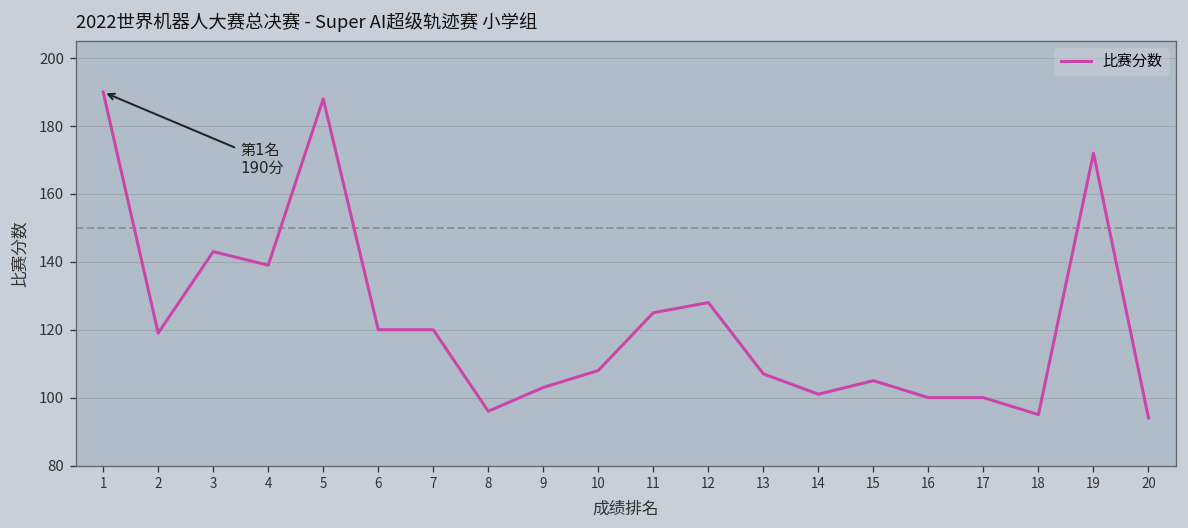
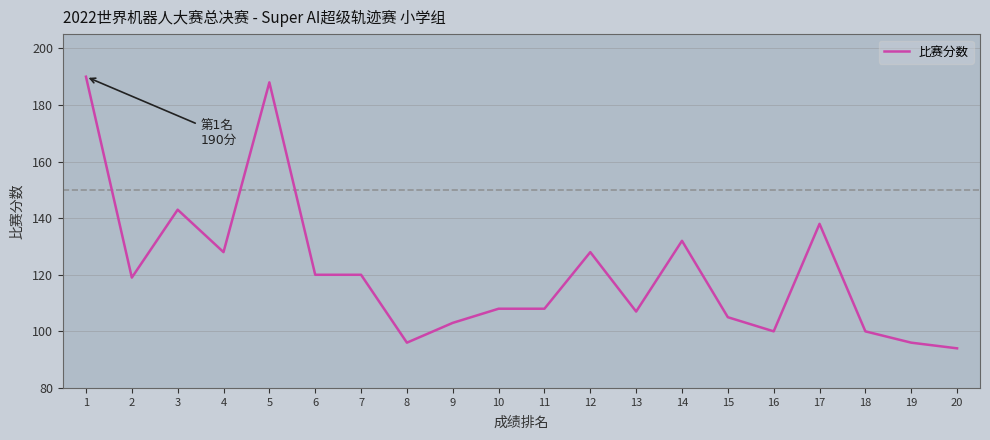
  {
    "2": 119,
    "3": 143,
-   "4": 139,
+   "4": 128,
    "5": 188,
    "6": 120,
    "7": 120,
    "8": 96,
    "9": 103,
    "10": 108,
-   "11": 125,
+   "11": 108,
    "12": 128,
    "13": 107,
-   "14": 101,
+   "14": 132,
    "15": 105,
    "16": 100,
-   "17": 100,
-   "18": 95,
-   "19": 172,
+   "17": 138,
+   "18": 100,
+   "19": 96,
    "20": 94
  }
